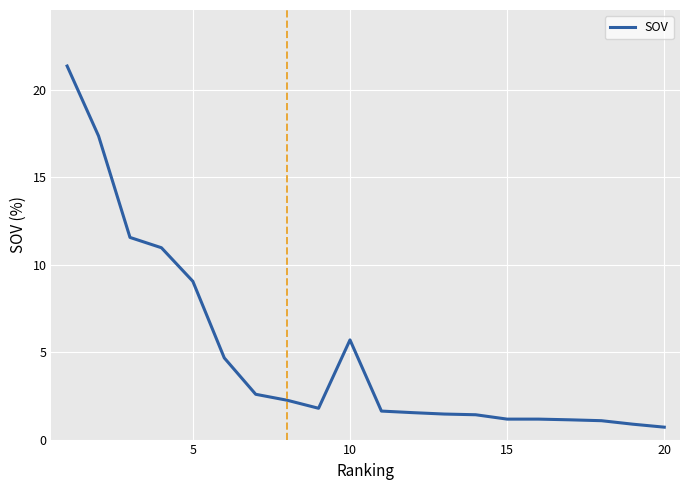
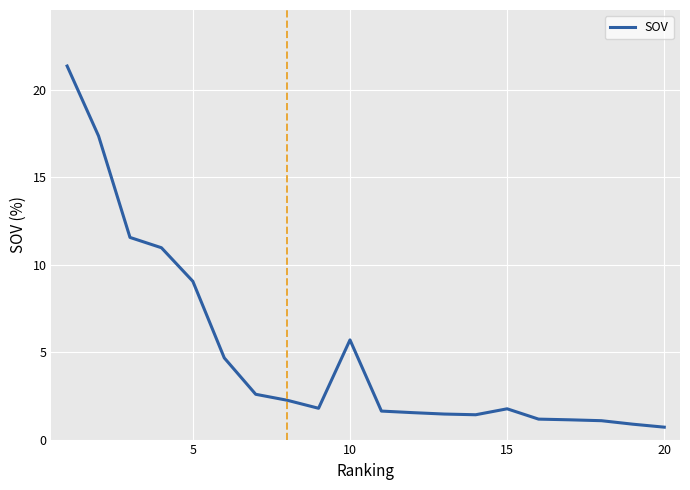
  {
    "5": 9.1,
    "10": 5.7,
-   "15": 1.2,
+   "15": 1.8,
    "20": 0.7
  }
